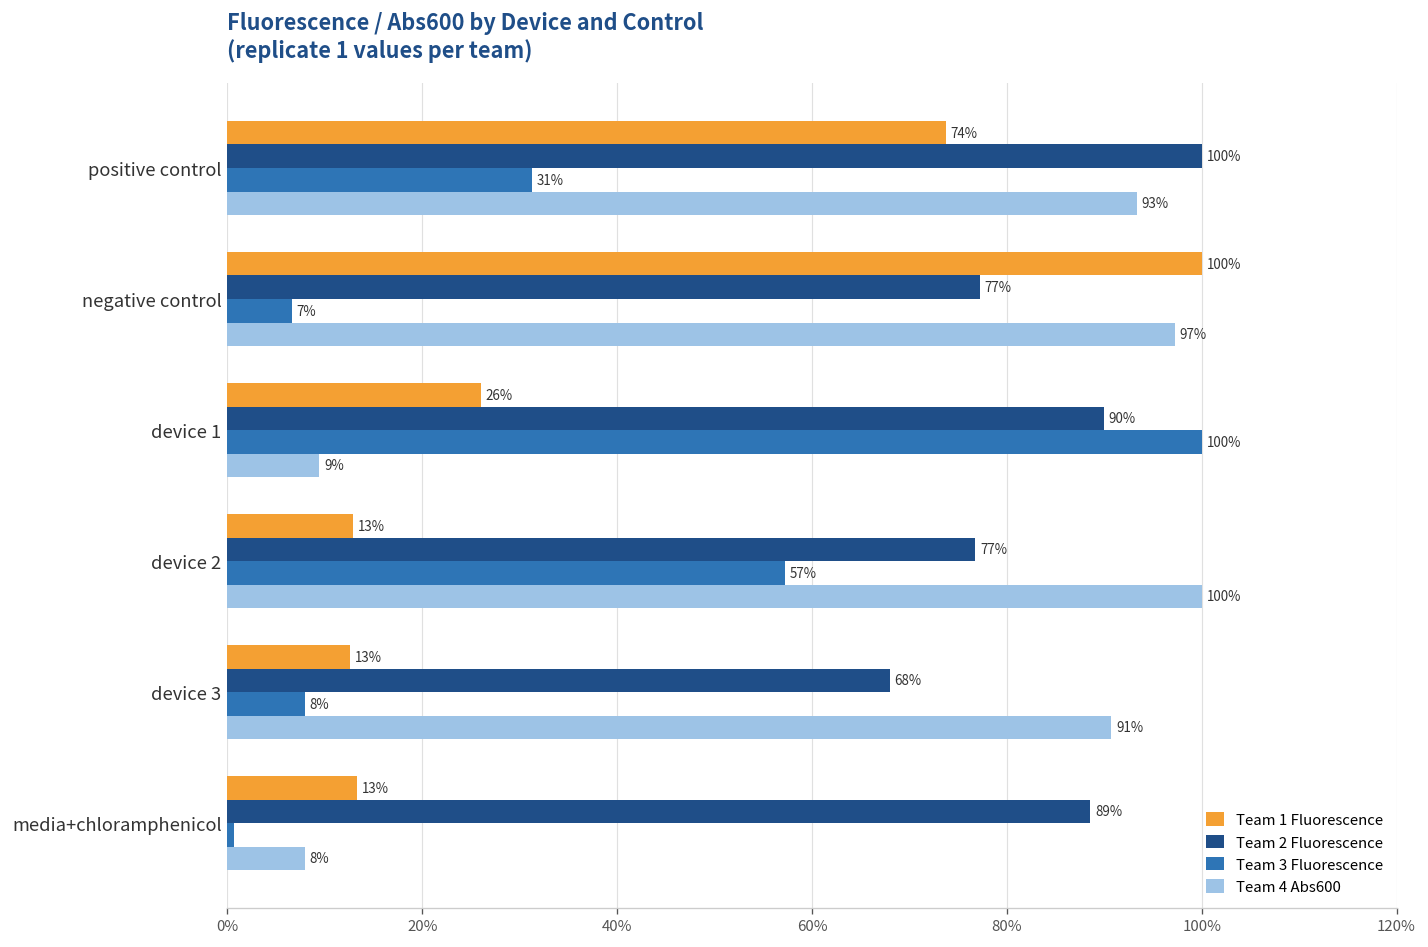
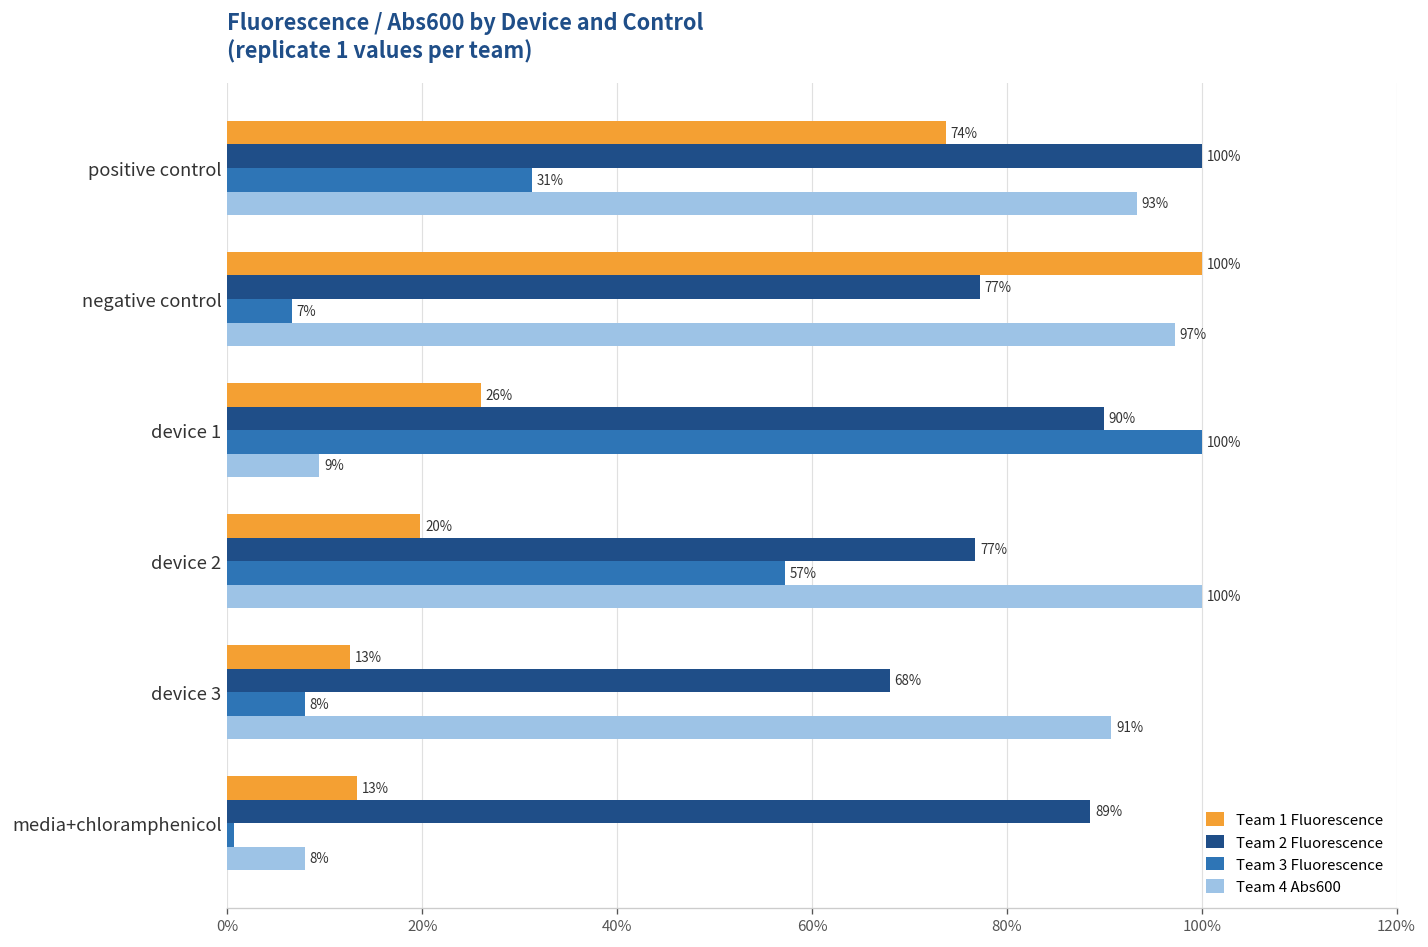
  {
    "Team 1 Fluorescence": {
      "positive control": "74%",
      "negative control": "100%",
      "device 1": "26%",
-     "device 2": "13%",
+     "device 2": "20%",
      "device 3": "13%",
      "media+chloramphenicol": "13%"
    },
    "Team 2 Fluorescence": {
      "positive control": "100%",
      "negative control": "77%",
      "device 1": "90%",
      "device 2": "77%",
      "device 3": "68%",
      "media+chloramphenicol": "89%"
    },
    "Team 3 Fluorescence": {
      "positive control": "31%",
      "negative control": "7%",
      "device 1": "100%",
      "device 2": "57%",
      "device 3": "8%"
    },
    "Team 4 Abs600": {
      "positive control": "93%",
      "negative control": "97%",
      "device 1": "9%",
      "device 2": "100%",
      "device 3": "91%",
      "media+chloramphenicol": "8%"
    }
  }
